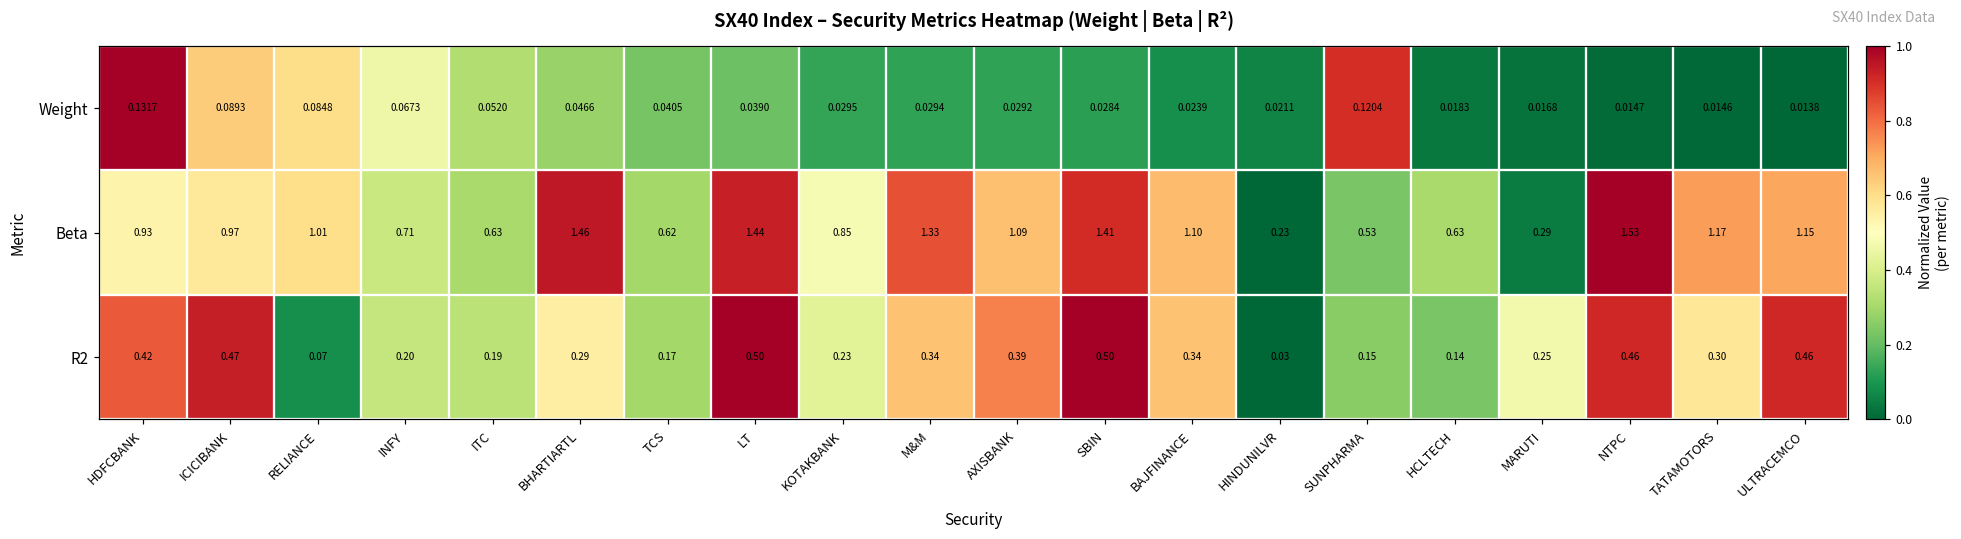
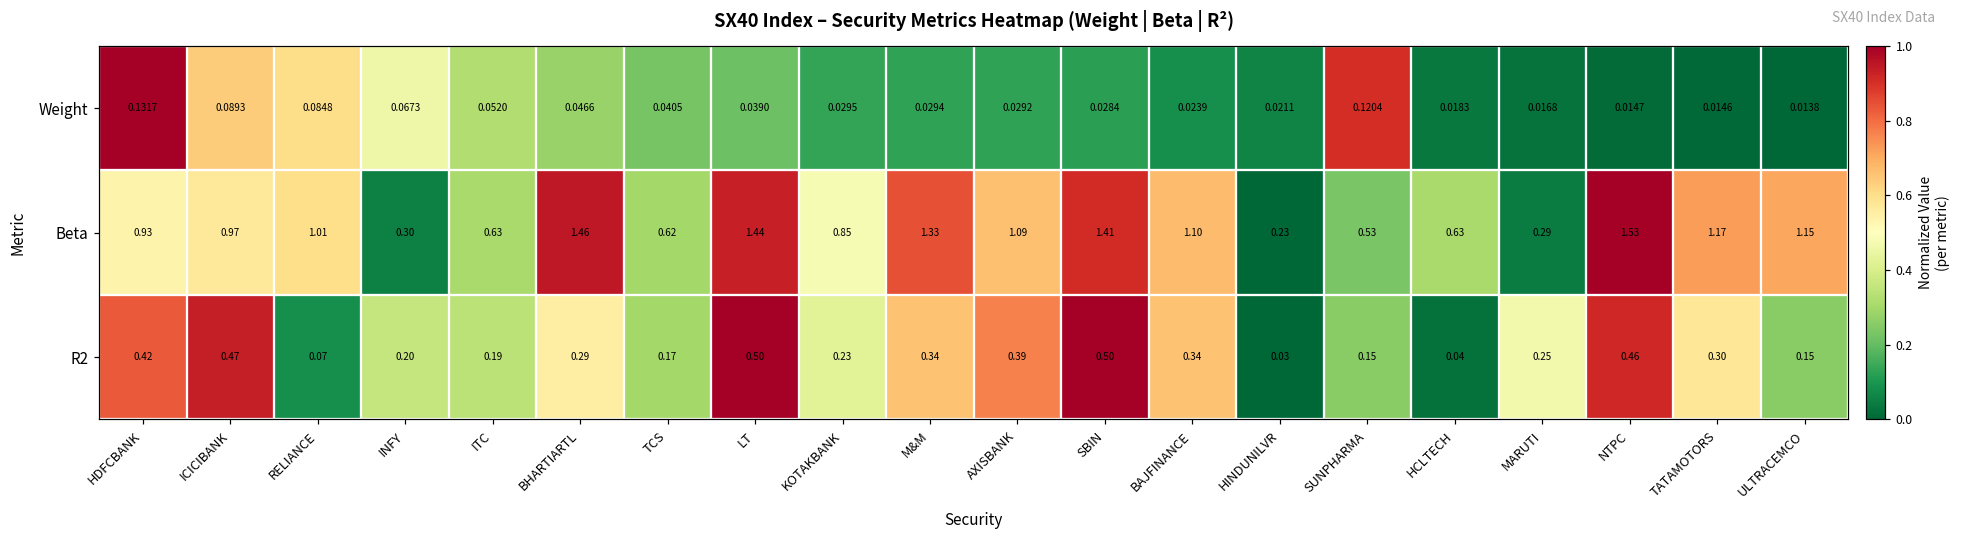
  {
    "Weight": {
      "HDFCBANK": 0.1317,
      "ICICIBANK": 0.0893,
      "RELIANCE": 0.0848,
      "INFY": 0.0673,
      "ITC": 0.0520,
      "BHARTIARTL": 0.0466,
      "TCS": 0.0405,
      "LT": 0.0390,
      "KOTAKBANK": 0.0295,
      "M&M": 0.0294,
      "AXISBANK": 0.0292,
      "SBIN": 0.0284,
      "BAJFINANCE": 0.0239,
      "HINDUNILVR": 0.0211,
      "SUNPHARMA": 0.1204,
      "HCLTECH": 0.0183,
      "MARUTI": 0.0168,
      "NTPC": 0.0147,
      "TATAMOTORS": 0.0146,
      "ULTRACEMCO": 0.0138
    },
    "Beta": {
      "HDFCBANK": 0.93,
      "ICICIBANK": 0.97,
      "RELIANCE": 1.01,
-     "INFY": 0.71,
+     "INFY": 0.30,
      "ITC": 0.63,
      "BHARTIARTL": 1.46,
      "TCS": 0.62,
      "LT": 1.44,
      "KOTAKBANK": 0.85,
      "M&M": 1.33,
      "AXISBANK": 1.09,
      "SBIN": 1.41,
      "BAJFINANCE": 1.10,
      "HINDUNILVR": 0.23,
      "SUNPHARMA": 0.53,
      "HCLTECH": 0.63,
      "MARUTI": 0.29,
      "NTPC": 1.53,
      "TATAMOTORS": 1.17,
      "ULTRACEMCO": 1.15
    },
    "R2": {
      "HDFCBANK": 0.42,
      "ICICIBANK": 0.47,
      "RELIANCE": 0.07,
      "INFY": 0.20,
      "ITC": 0.19,
      "BHARTIARTL": 0.29,
      "TCS": 0.17,
      "LT": 0.50,
      "KOTAKBANK": 0.23,
      "M&M": 0.34,
      "AXISBANK": 0.39,
      "SBIN": 0.50,
      "BAJFINANCE": 0.34,
      "HINDUNILVR": 0.03,
      "SUNPHARMA": 0.15,
-     "HCLTECH": 0.14,
+     "HCLTECH": 0.04,
      "MARUTI": 0.25,
      "NTPC": 0.46,
      "TATAMOTORS": 0.30,
-     "ULTRACEMCO": 0.46
+     "ULTRACEMCO": 0.15
    }
  }
